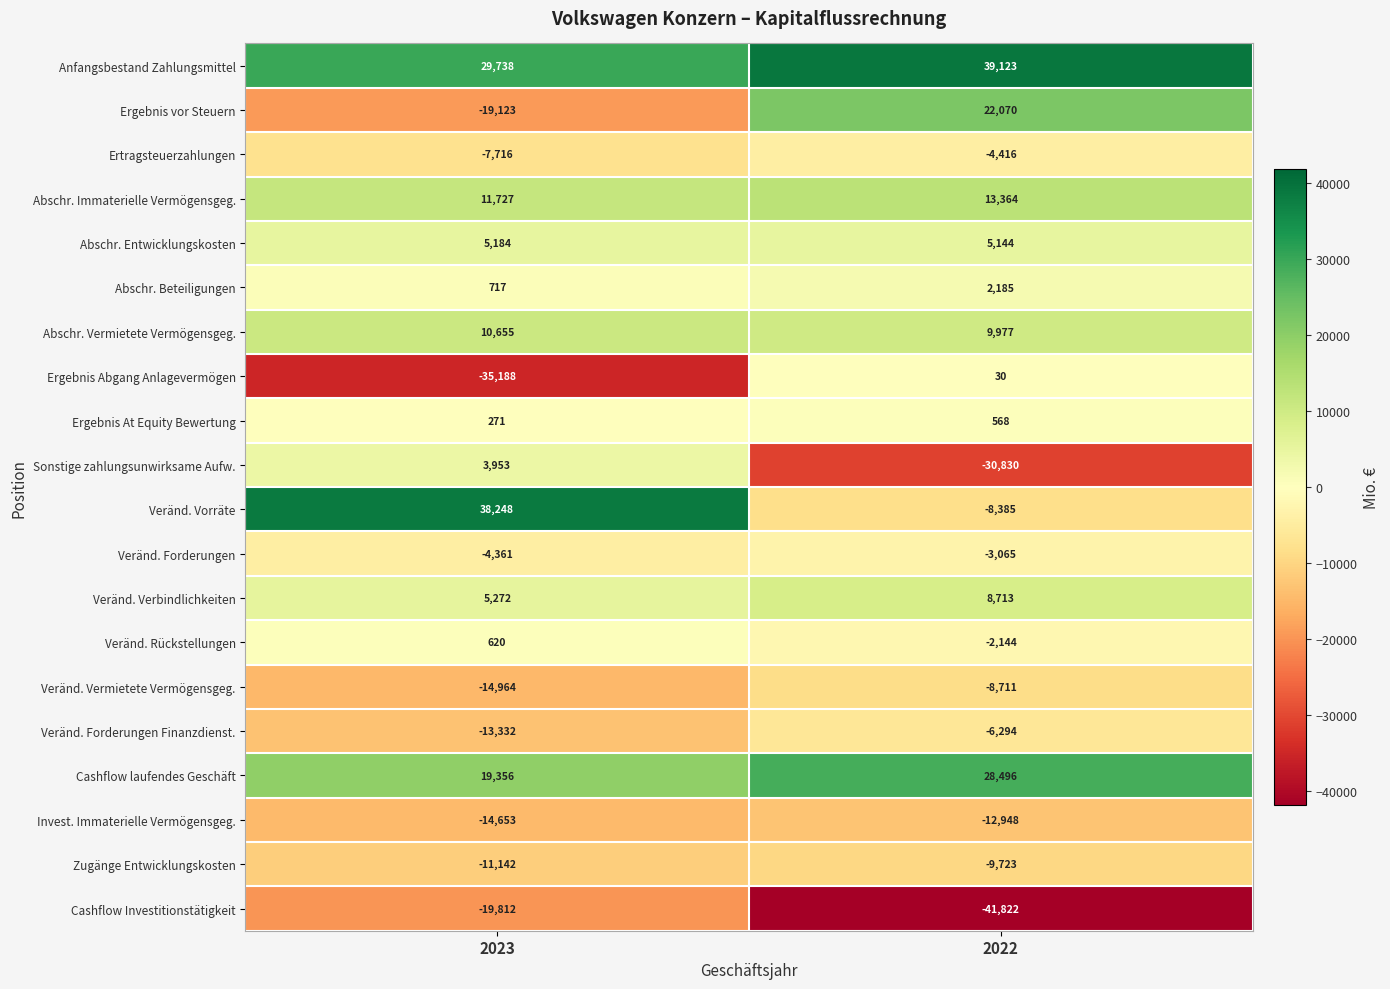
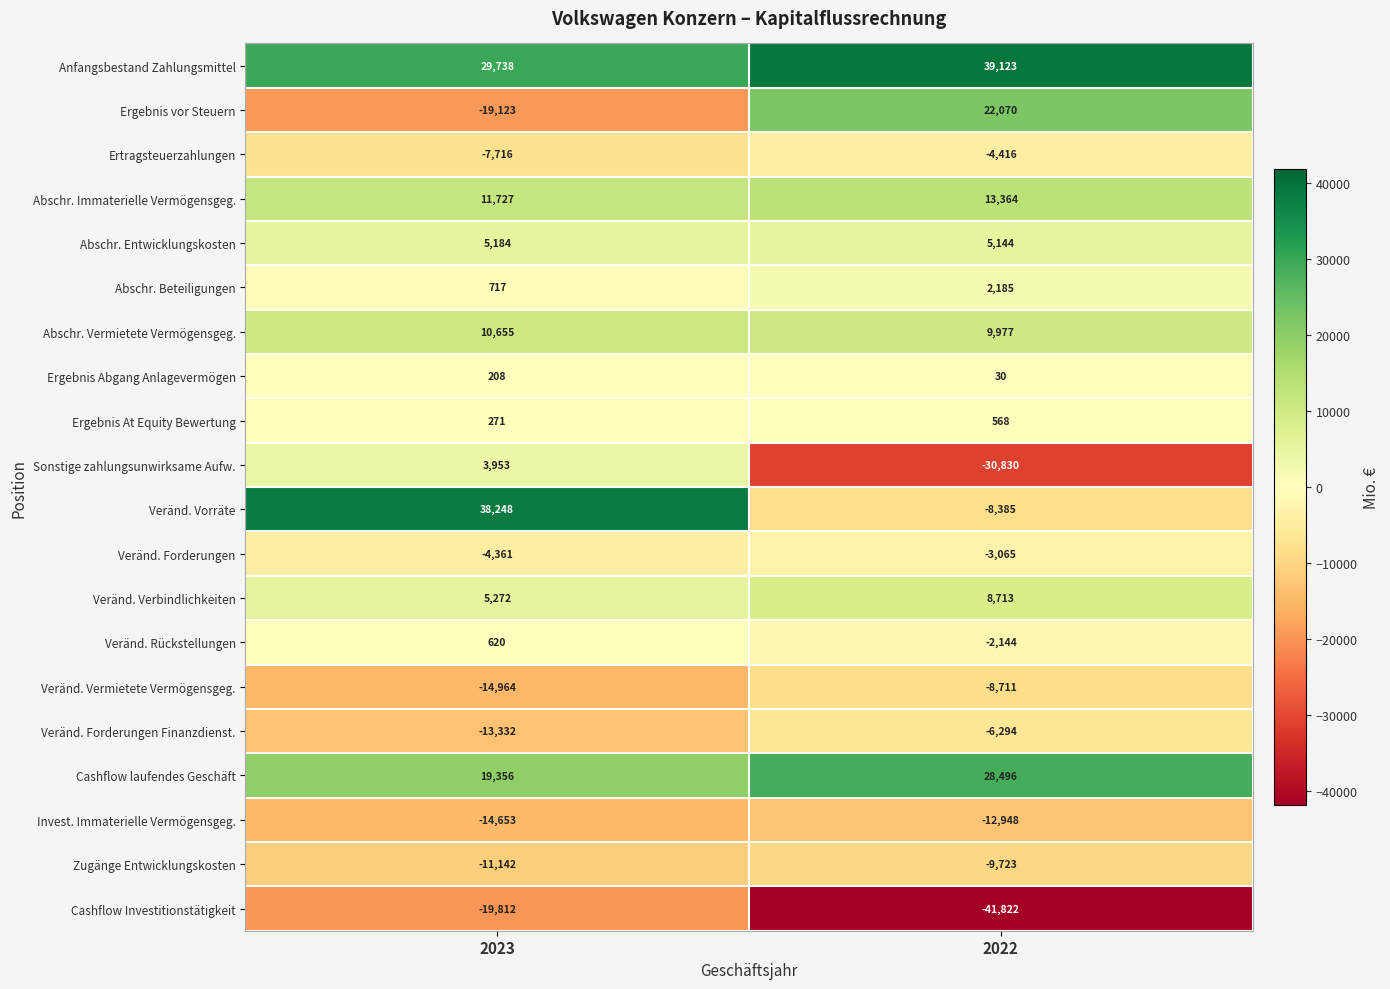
  {
    "Anfangsbestand Zahlungsmittel": {
      "2023": "29,738",
      "2022": "39,123"
    },
    "Ergebnis vor Steuern": {
      "2023": "-19,123",
      "2022": "22,070"
    },
    "Ertragsteuerzahlungen": {
      "2023": "-7,716",
      "2022": "-4,416"
    },
    "Abschr. Immaterielle Vermögensgeg.": {
      "2023": "11,727",
      "2022": "13,364"
    },
    "Abschr. Entwicklungskosten": {
      "2023": "5,184",
      "2022": "5,144"
    },
    "Abschr. Beteiligungen": {
      "2023": "717",
      "2022": "2,185"
    },
    "Abschr. Vermietete Vermögensgeg.": {
      "2023": "10,655",
      "2022": "9,977"
    },
    "Ergebnis Abgang Anlagevermögen": {
-     "2023": "-35,188",
+     "2023": "208",
      "2022": "30"
    },
    "Ergebnis At Equity Bewertung": {
      "2023": "271",
      "2022": "568"
    },
    "Sonstige zahlungsunwirksame Aufw.": {
      "2023": "3,953",
      "2022": "-30,830"
    },
    "Veränd. Vorräte": {
      "2023": "38,248",
      "2022": "-8,385"
    },
    "Veränd. Forderungen": {
      "2023": "-4,361",
      "2022": "-3,065"
    },
    "Veränd. Verbindlichkeiten": {
      "2023": "5,272",
      "2022": "8,713"
    },
    "Veränd. Rückstellungen": {
      "2023": "620",
      "2022": "-2,144"
    },
    "Veränd. Vermietete Vermögensgeg.": {
      "2023": "-14,964",
      "2022": "-8,711"
    },
    "Veränd. Forderungen Finanzdienst.": {
      "2023": "-13,332",
      "2022": "-6,294"
    },
    "Cashflow laufendes Geschäft": {
      "2023": "19,356",
      "2022": "28,496"
    },
    "Invest. Immaterielle Vermögensgeg.": {
      "2023": "-14,653",
      "2022": "-12,948"
    },
    "Zugänge Entwicklungskosten": {
      "2023": "-11,142",
      "2022": "-9,723"
    },
    "Cashflow Investitionstätigkeit": {
      "2023": "-19,812",
      "2022": "-41,822"
    }
  }
